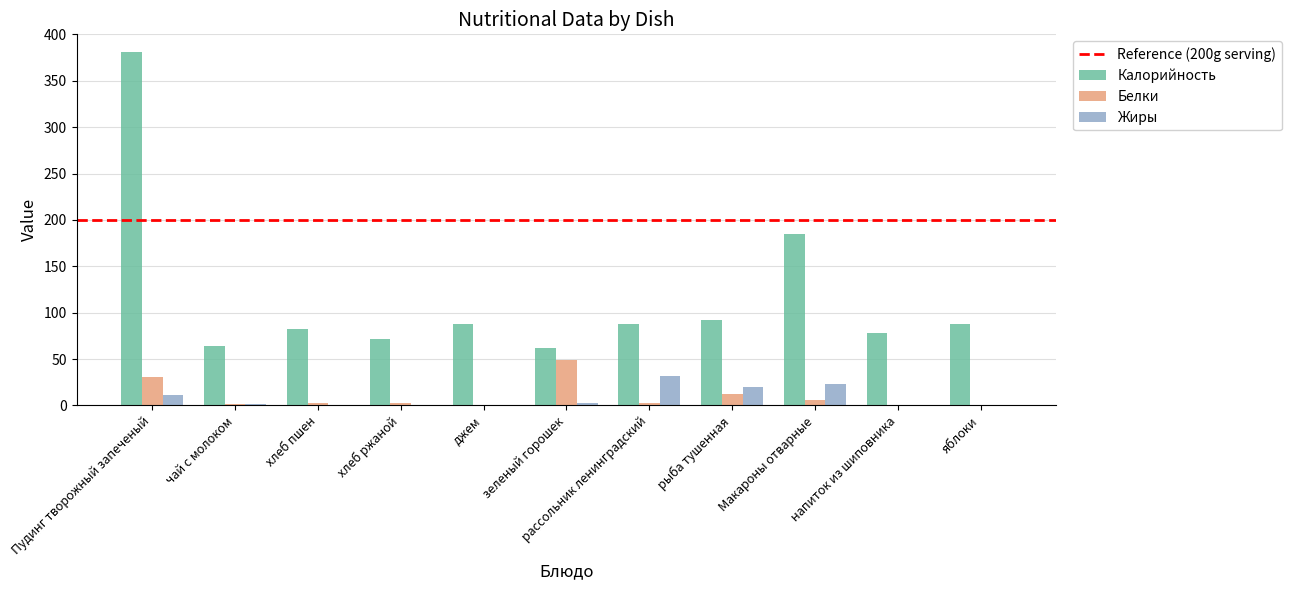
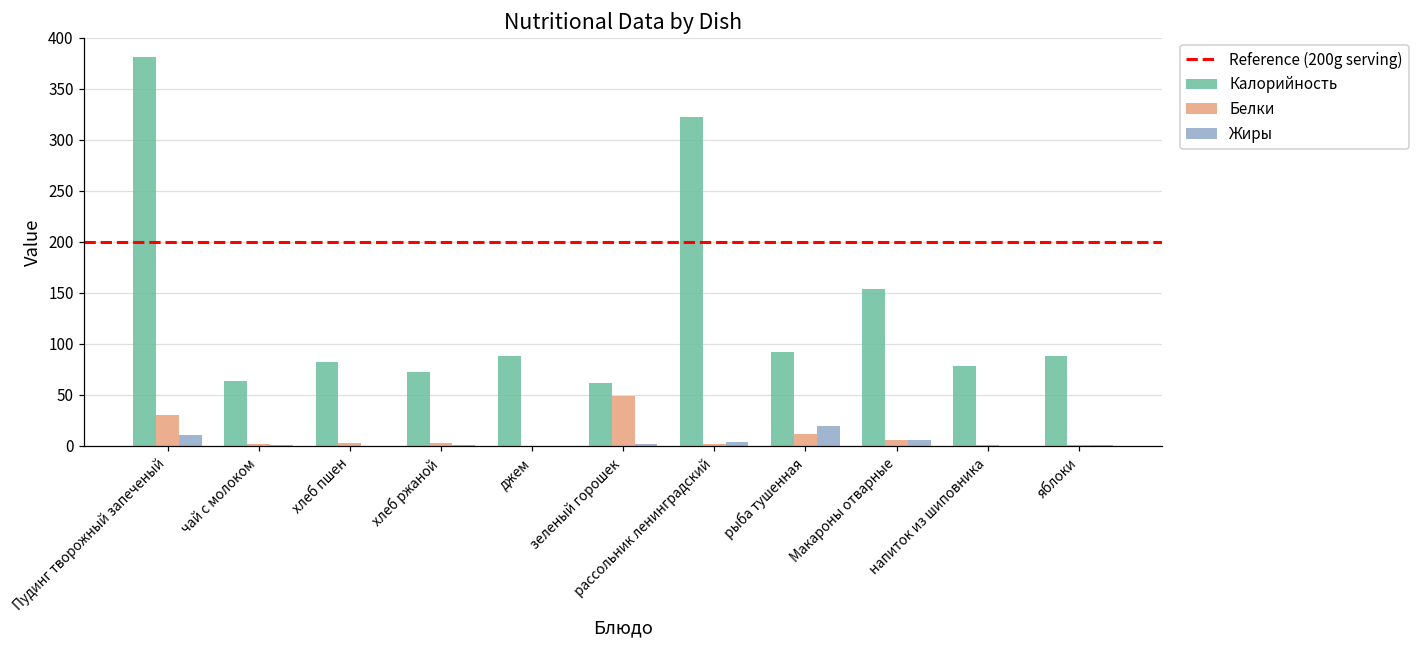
  {
    "Калорийность": {
      "Пудинг творожный запеченый": 380,
      "чай с молоком": 60,
      "хлеб пшен": 80,
      "хлеб ржаной": 70,
      "джем": 90,
      "зеленый горошек": 60,
-     "рассольник ленинградский": 90,
+     "рассольник ленинградский": 320,
      "рыба тушенная": 90,
-     "Макароны отварные": 190,
+     "Макароны отварные": 150,
      "напиток из шиповника": 80,
      "яблоки": 90
    },
    "Белки": {
      "Пудинг творожный запеченый": 30,
      "хлеб пшен": 0,
      "хлеб ржаной": 0,
      "джем": 0,
      "зеленый горошек": 50,
      "рыба тушенная": 10,
      "Макароны отварные": 10
    },
    "Жиры": {
      "Пудинг творожный запеченый": 10,
      "джем": 0,
-     "рассольник ленинградский": 30,
+     "рассольник ленинградский": 0,
      "рыба тушенная": 20,
-     "Макароны отварные": 20
+     "Макароны отварные": 10
    }
  }
